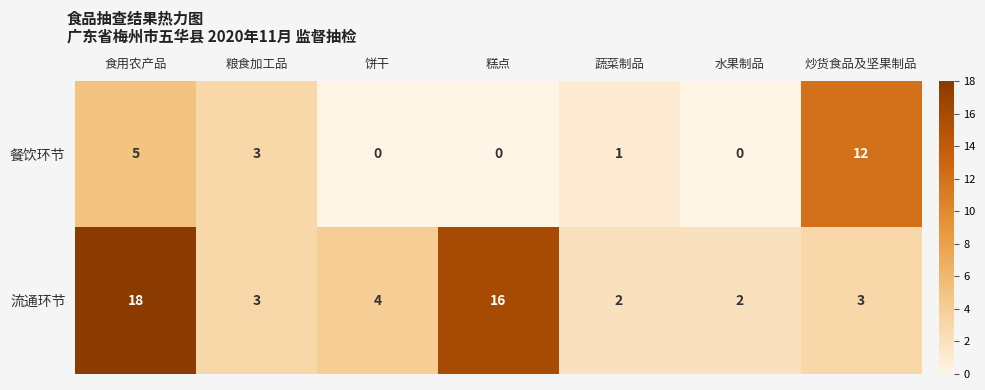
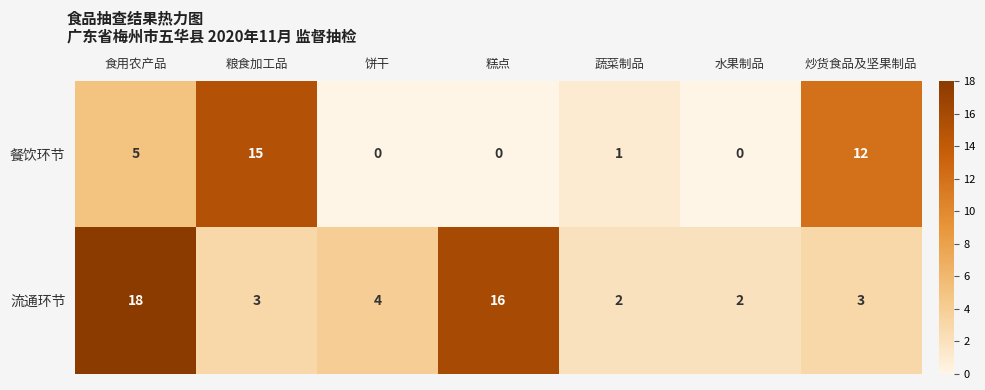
  {
    "餐饮环节": {
      "食用农产品": 5,
-     "粮食加工品": 3,
+     "粮食加工品": 15,
      "饼干": 0,
      "糕点": 0,
      "蔬菜制品": 1,
      "水果制品": 0,
      "炒货食品及坚果制品": 12
    },
    "流通环节": {
      "食用农产品": 18,
      "粮食加工品": 3,
      "饼干": 4,
      "糕点": 16,
      "蔬菜制品": 2,
      "水果制品": 2,
      "炒货食品及坚果制品": 3
    }
  }
